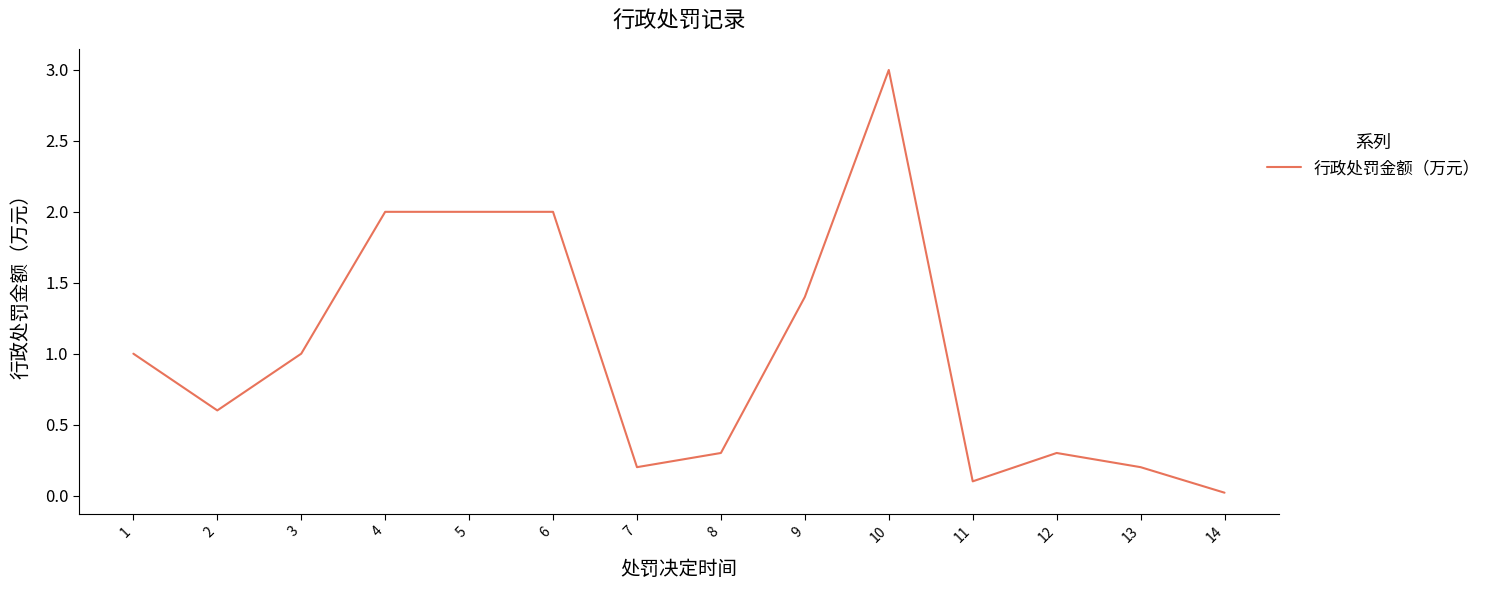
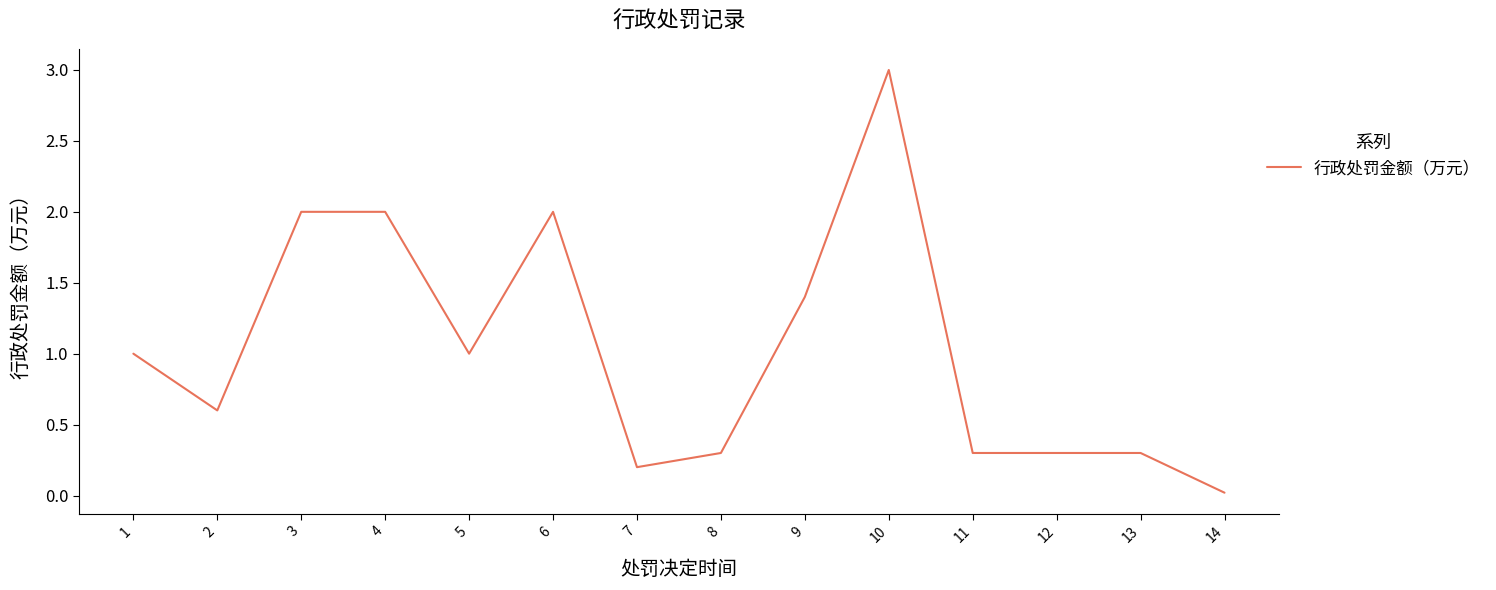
  {
    "1": 1.0,
    "2": 0.6,
-   "3": 1,
+   "3": 2,
    "4": 2.0,
-   "5": 2,
+   "5": 1,
    "6": 2.0,
    "7": 0.2,
    "8": 0.3,
    "9": 1.4,
    "10": 3.0,
-   "11": 0.1,
+   "11": 0.3,
    "12": 0.3,
-   "13": 0.2,
+   "13": 0.3,
    "14": 0.02
  }
